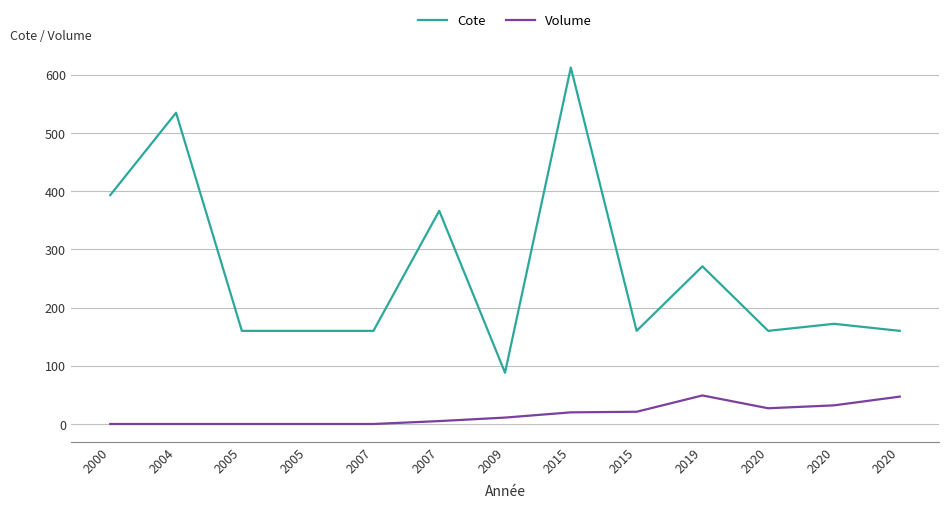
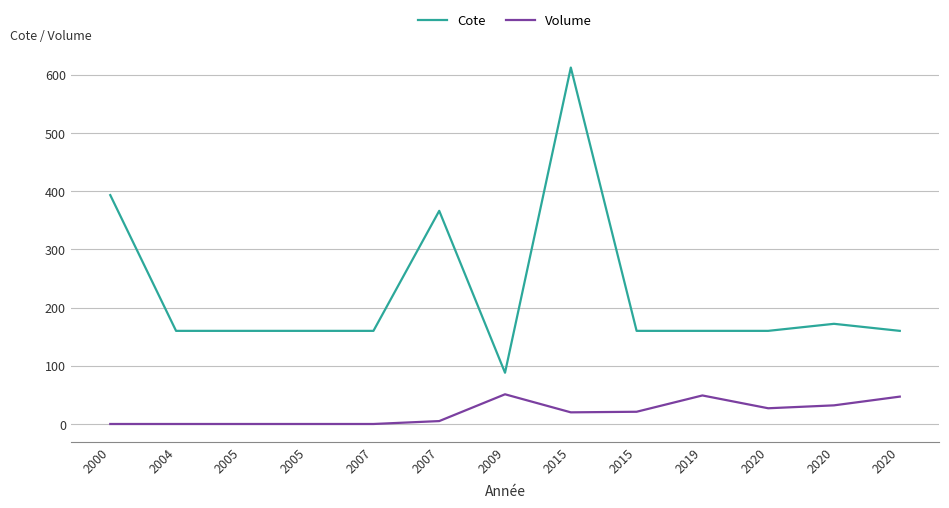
  {
    "Cote": {
      "2000": 390,
-     "2004": 530,
+     "2004": 160,
      "2009": 90,
-     "2019": 270
+     "2019": 160
    },
    "Volume": {
      "2000": 0,
      "2004": 0,
-     "2009": 10,
+     "2009": 50,
      "2019": 50
    }
  }
